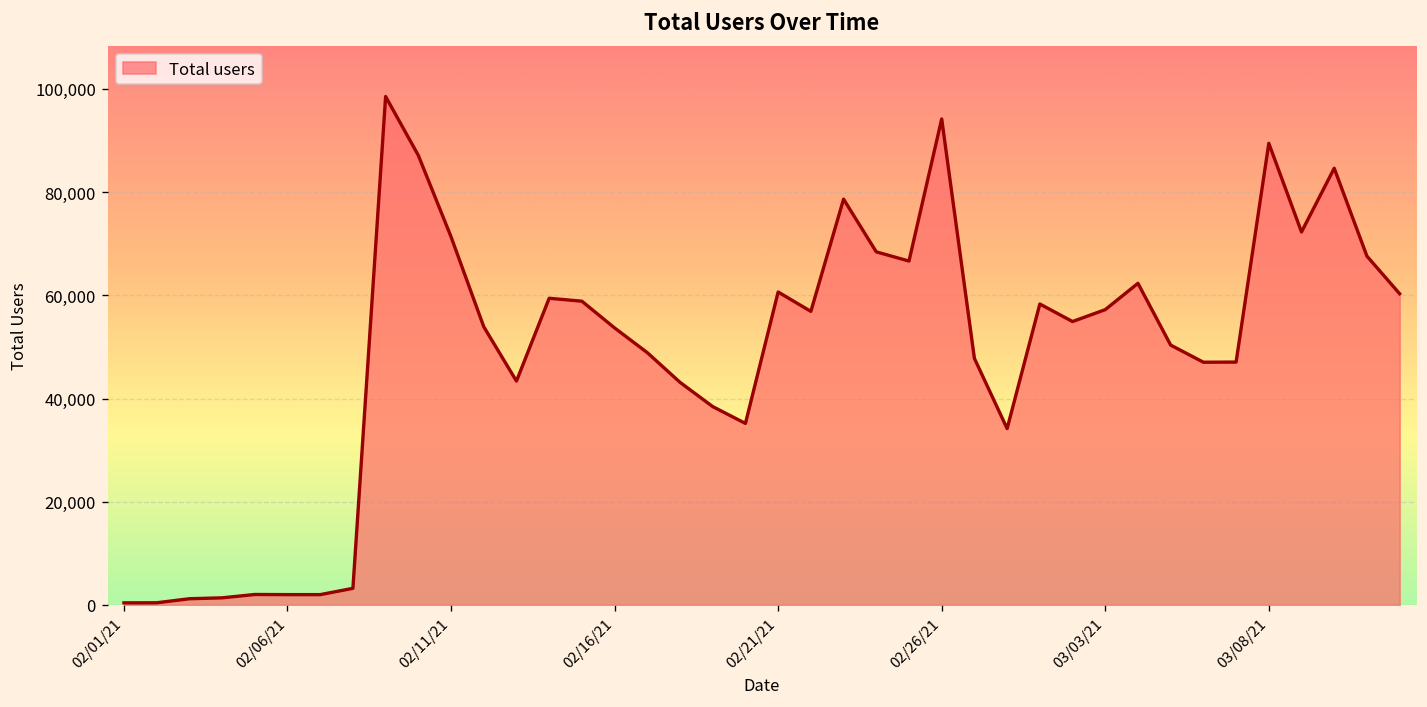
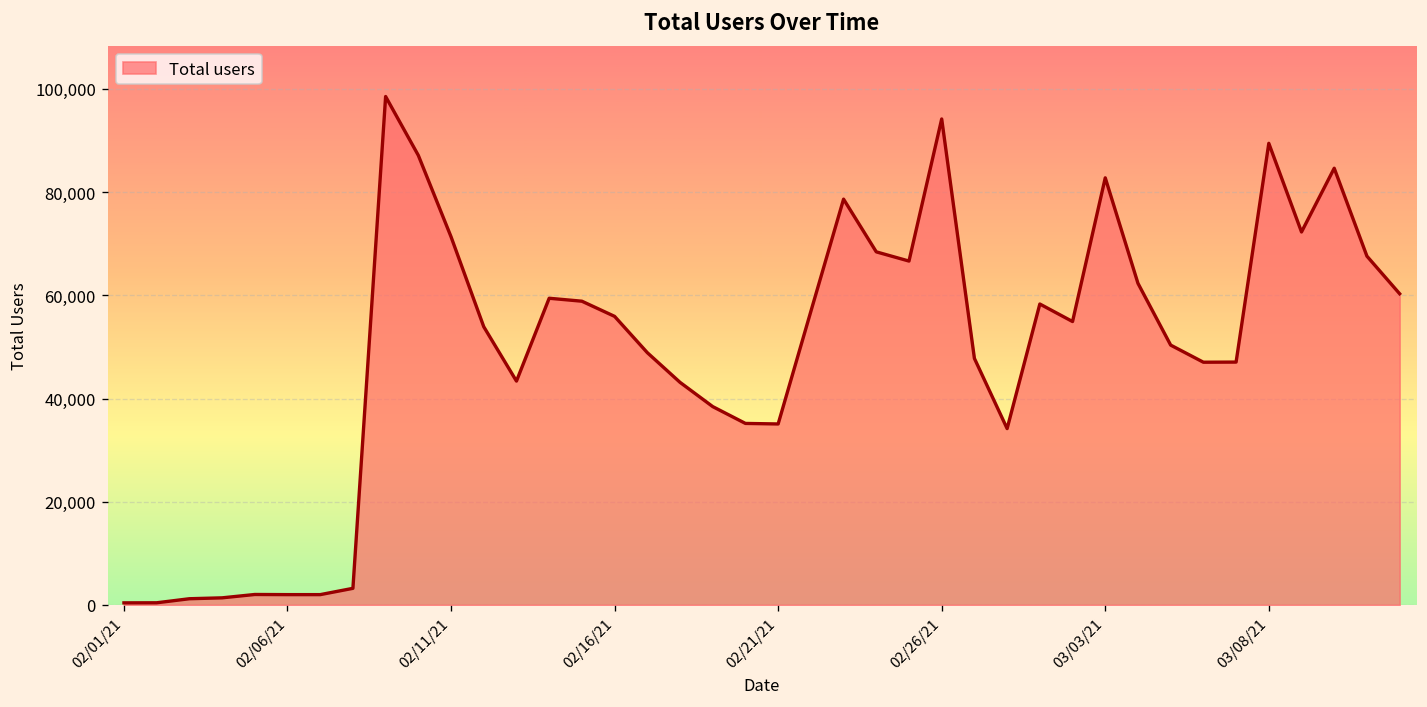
  {
    "02/01/21": "0",
    "02/06/21": "2,000",
    "02/11/21": "71,000",
-   "02/16/21": "54,000",
-   "02/21/21": "61,000",
+   "02/16/21": "56,000",
+   "02/21/21": "35,000",
    "02/26/21": "94,000",
-   "03/03/21": "57,000",
+   "03/03/21": "83,000",
    "03/08/21": "89,000"
  }
